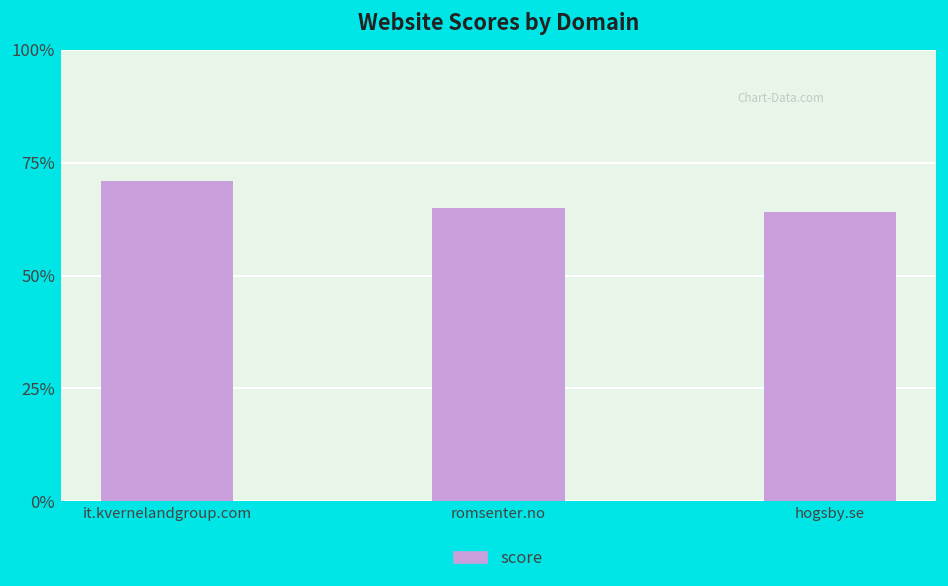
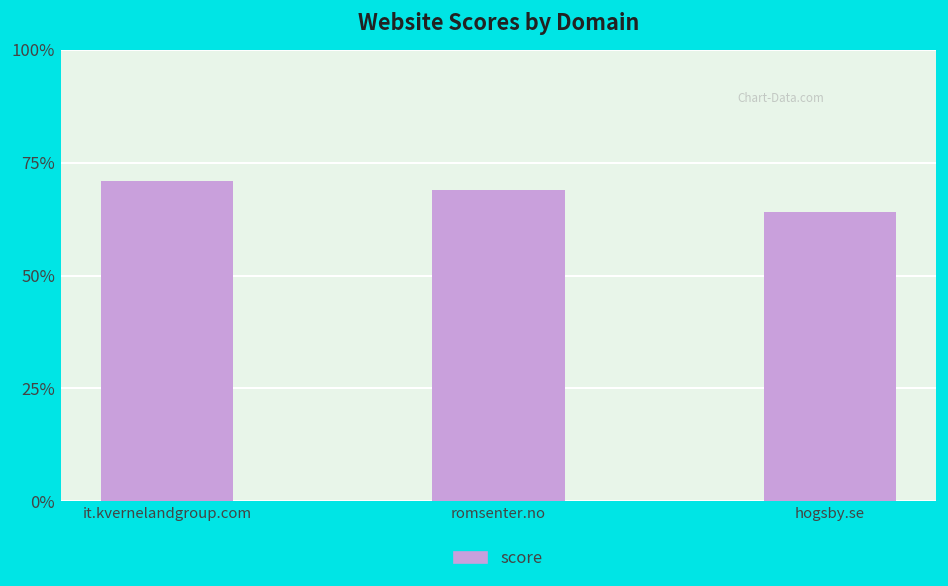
  {
    "it.kvernelandgroup.com": "71%",
-   "romsenter.no": "65%",
+   "romsenter.no": "69%",
    "hogsby.se": "64%"
  }
